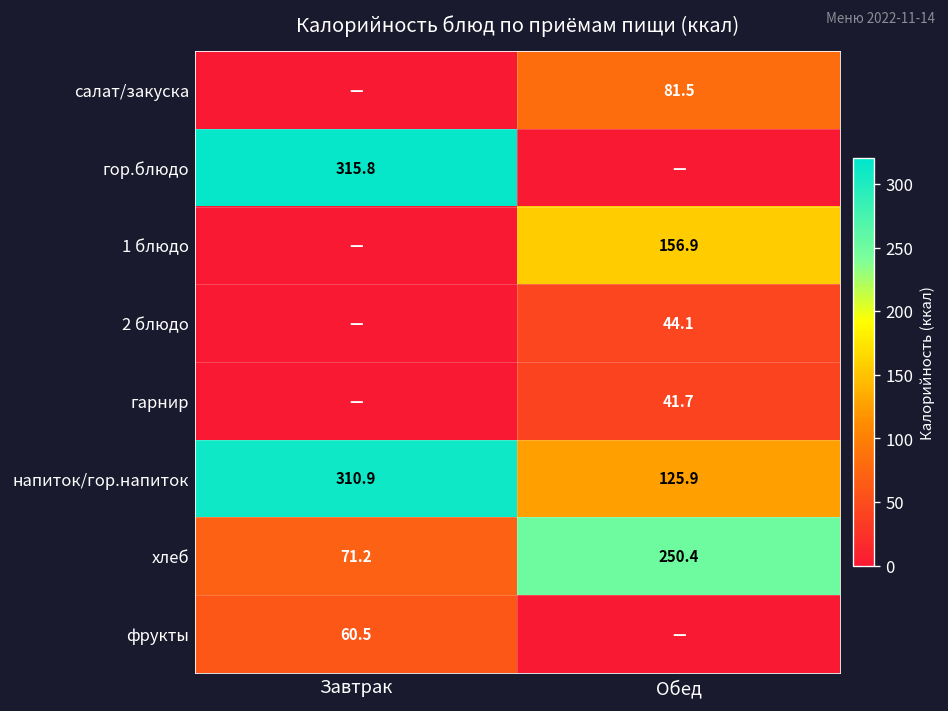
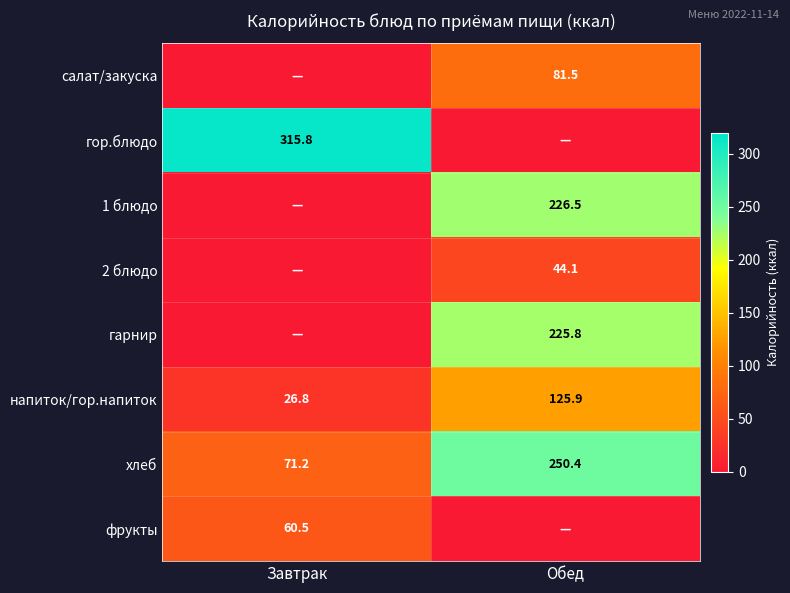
  {
    "салат/закуска": {
      "Обед": 81.5
    },
    "гор.блюдо": {
      "Завтрак": 315.8
    },
    "1 блюдо": {
-     "Обед": 156.9
+     "Обед": 226.5
    },
    "2 блюдо": {
      "Обед": 44.1
    },
    "гарнир": {
-     "Обед": 41.7
+     "Обед": 225.8
    },
    "напиток/гор.напиток": {
-     "Завтрак": 310.9,
+     "Завтрак": 26.8,
      "Обед": 125.9
    },
    "хлеб": {
      "Завтрак": 71.2,
      "Обед": 250.4
    },
    "фрукты": {
      "Завтрак": 60.5
    }
  }
